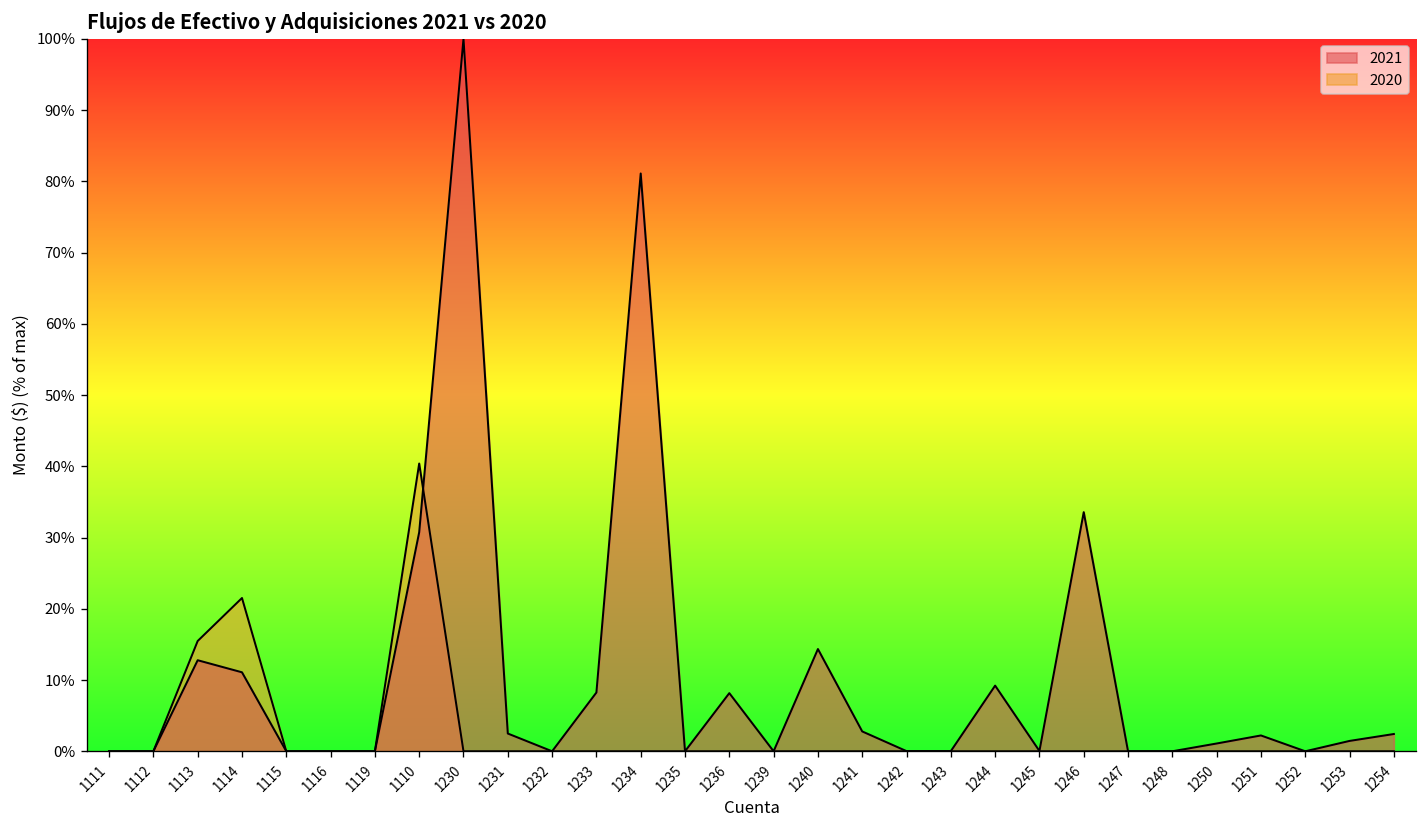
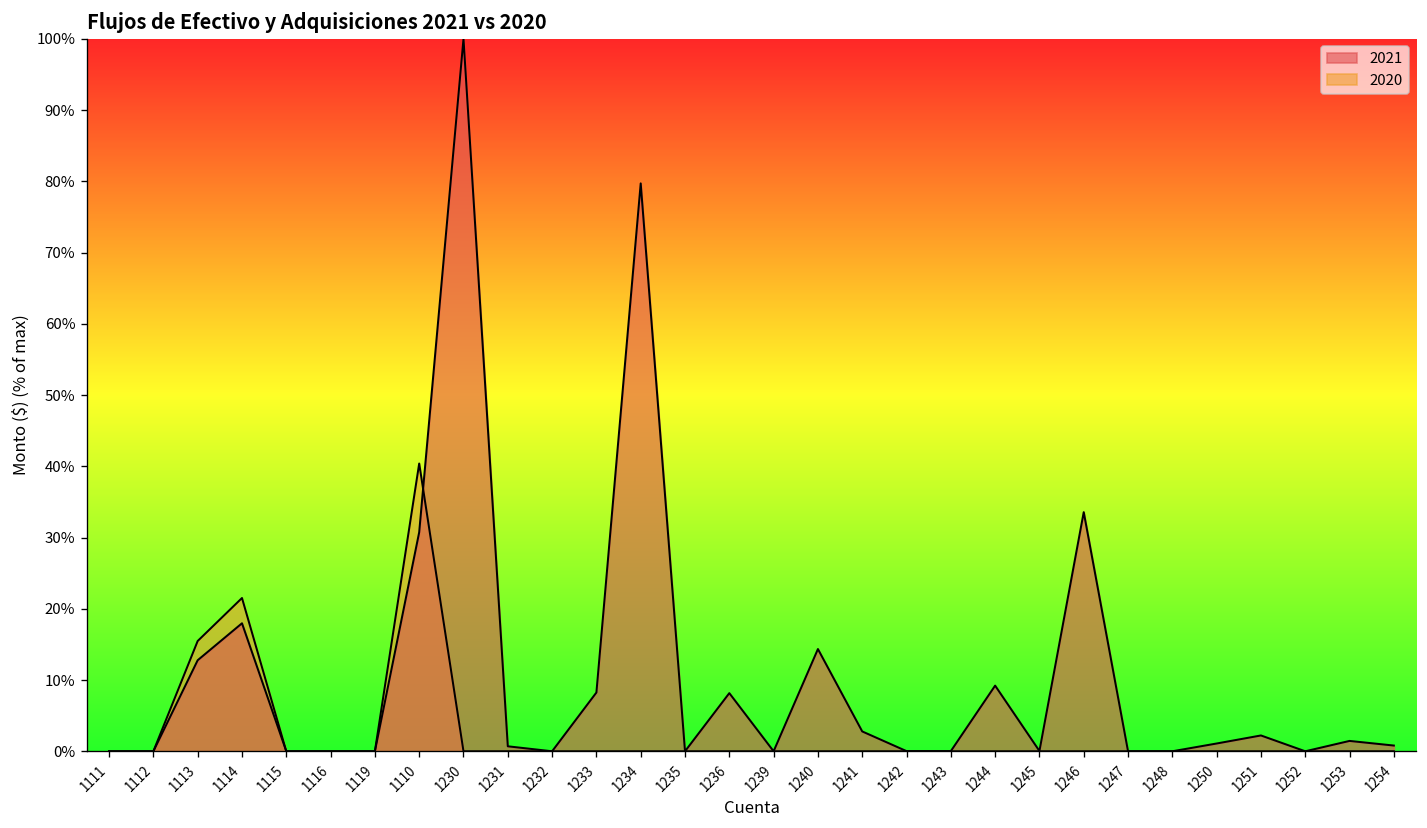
  {
    "2021": {
      "1113": "13%",
-     "1114": "11%",
+     "1114": "18%",
      "1110": "31%",
      "1230": "100%",
-     "1231": "2%",
+     "1231": "1%",
      "1233": "8%",
-     "1234": "81%",
+     "1234": "80%",
      "1236": "8%",
      "1240": "14%",
      "1241": "3%",
      "1244": "9%",
      "1246": "34%",
      "1250": "1%",
      "1251": "2%",
      "1253": "1%",
-     "1254": "2%"
+     "1254": "1%"
    },
    "2020": {
      "1113": "15%",
      "1114": "22%",
      "1110": "40%",
      "1230": "0%",
      "1231": "0%",
      "1233": "0%",
      "1234": "0%",
      "1236": "0%",
      "1240": "0%",
      "1241": "0%",
      "1244": "0%",
      "1246": "0%",
      "1250": "0%",
      "1251": "0%",
      "1253": "0%",
      "1254": "0%"
    }
  }
